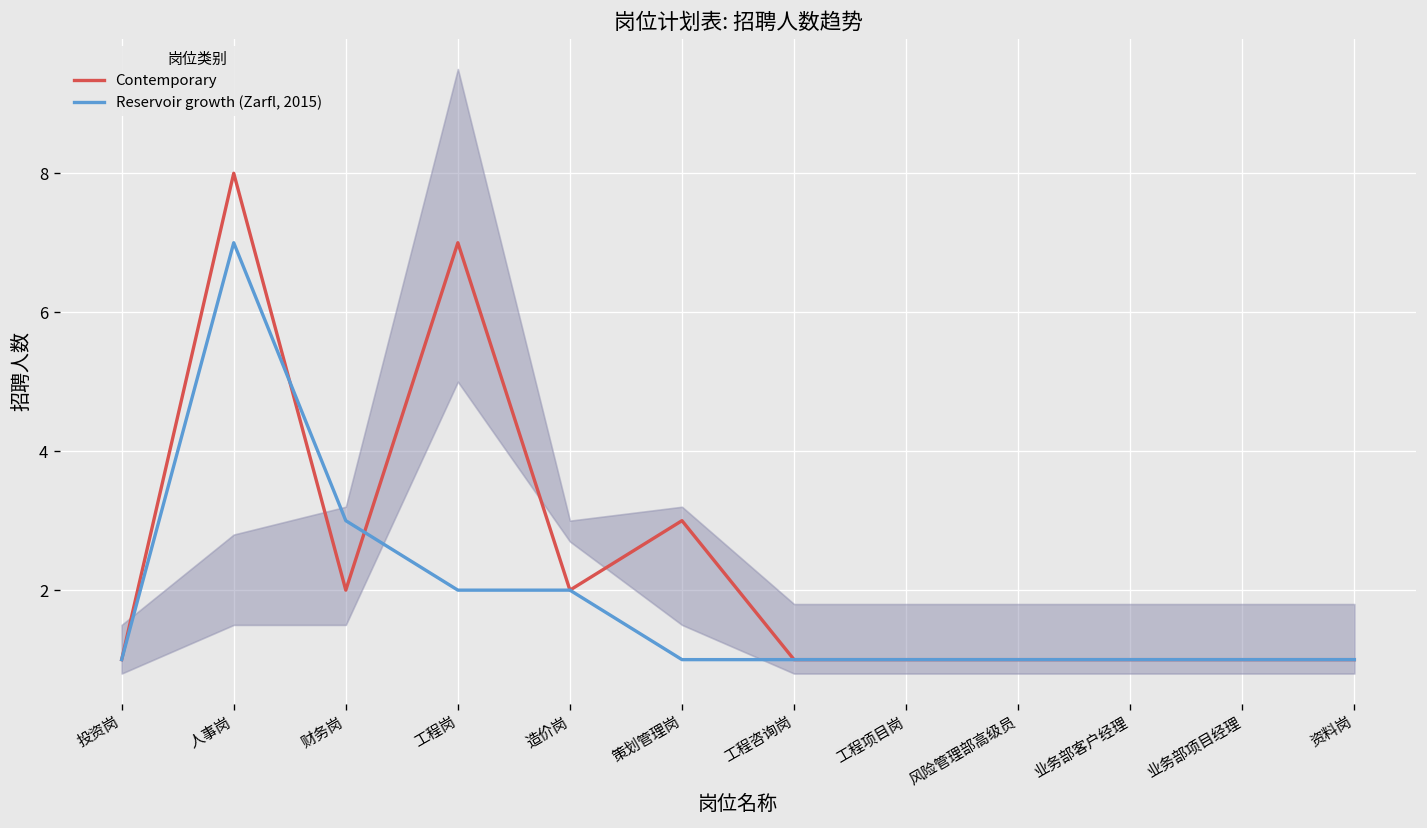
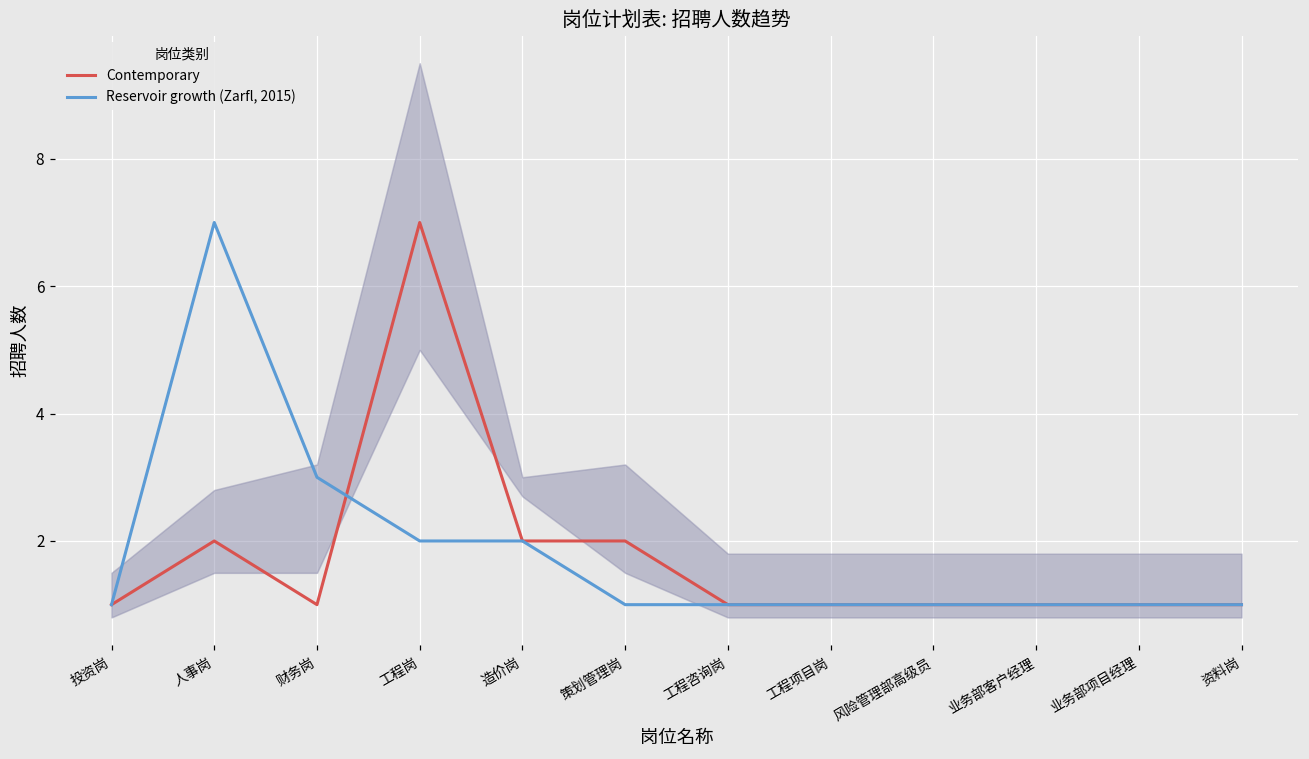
  {
    "Contemporary": {
-     "人事岗": 8,
-     "财务岗": 2,
+     "人事岗": 2,
+     "财务岗": 1,
      "工程岗": 7,
-     "策划管理岗": 3
+     "策划管理岗": 2
    },
    "Reservoir growth (Zarfl, 2015)": {
      "人事岗": 7,
      "财务岗": 3,
      "工程岗": 2,
      "策划管理岗": 1
    }
  }
